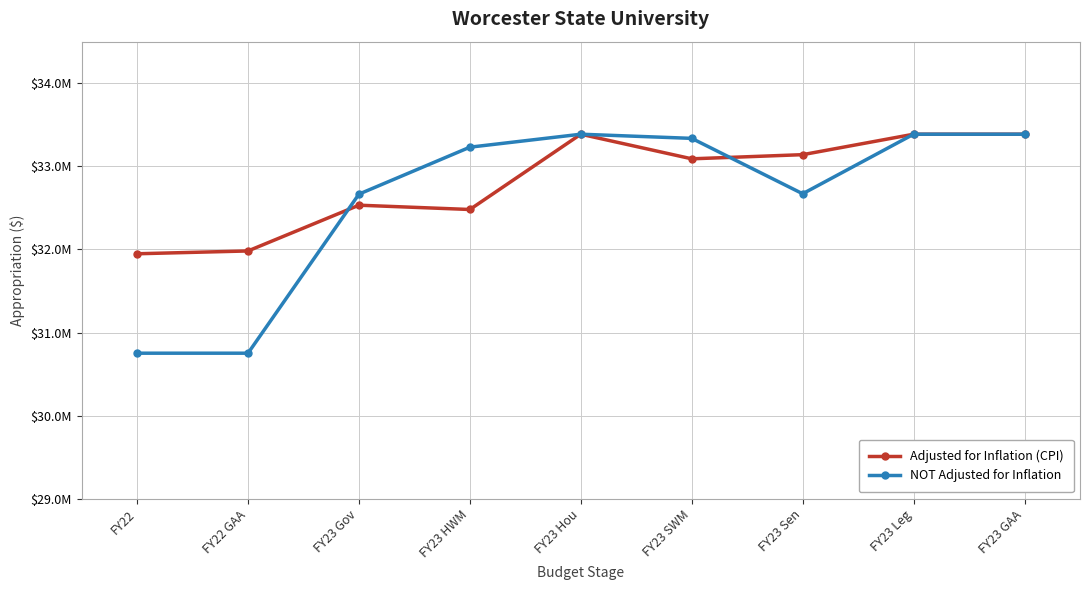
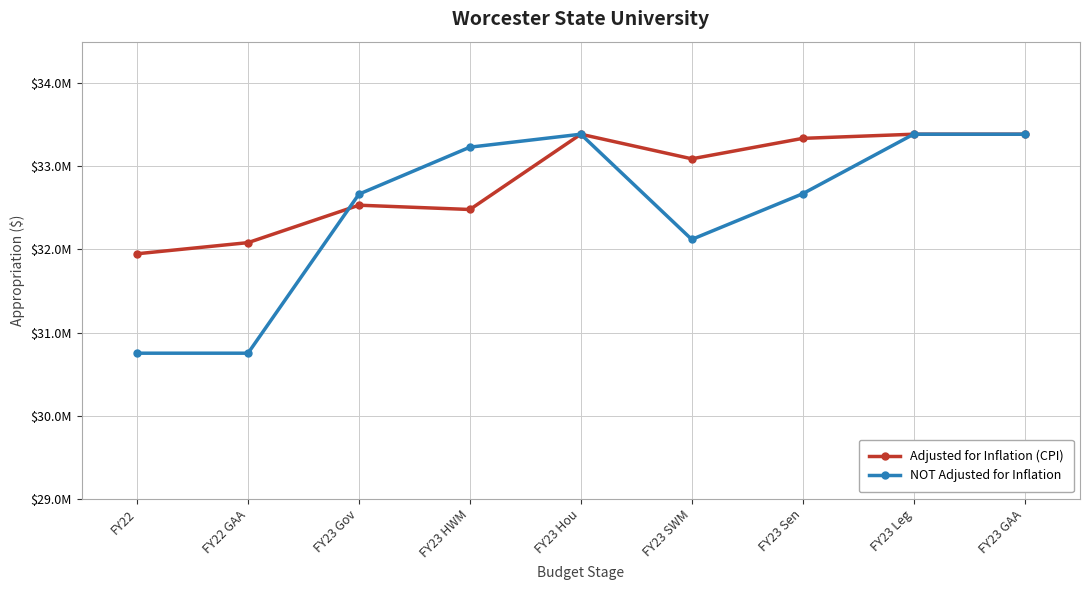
  {
    "Adjusted for Inflation (CPI)": {
      "FY22": "$31900000",
-     "FY22 GAA": "$32000000",
+     "FY22 GAA": "$32100000",
      "FY23 Gov": "$32500000",
      "FY23 HWM": "$32500000",
      "FY23 SWM": "$33100000",
-     "FY23 Sen": "$33100000"
+     "FY23 Sen": "$33300000"
    },
    "NOT Adjusted for Inflation": {
      "FY22": "$30800000",
      "FY22 GAA": "$30800000",
      "FY23 Gov": "$32700000",
      "FY23 HWM": "$33200000",
-     "FY23 SWM": "$33300000",
+     "FY23 SWM": "$32100000",
      "FY23 Sen": "$32700000"
    }
  }
